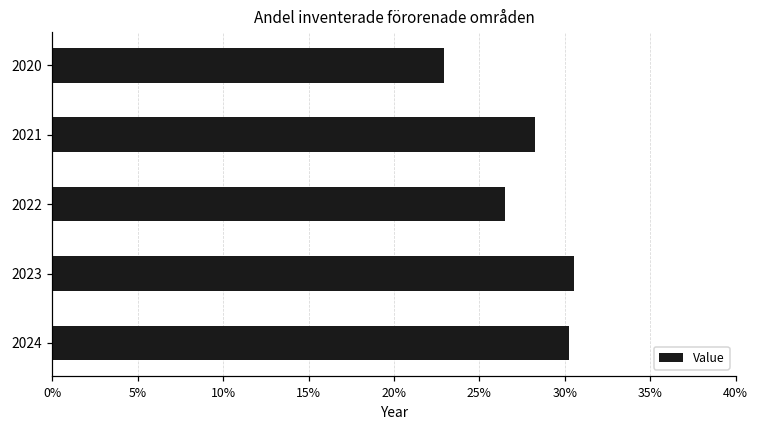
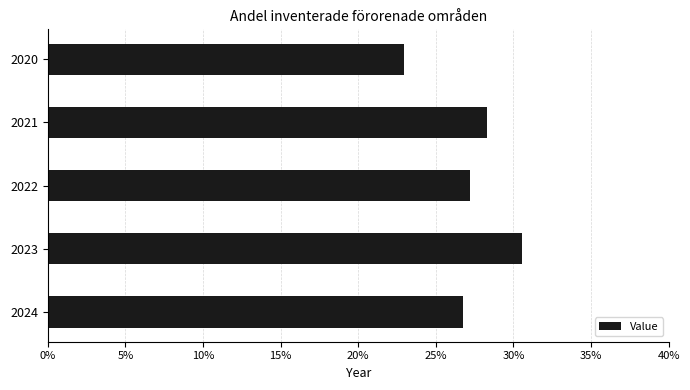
  {
    "2020": "23.0%",
    "2021": "28.3%",
-   "2022": "26.5%",
+   "2022": "27.2%",
    "2023": "30.5%",
-   "2024": "30.2%"
+   "2024": "26.7%"
  }
